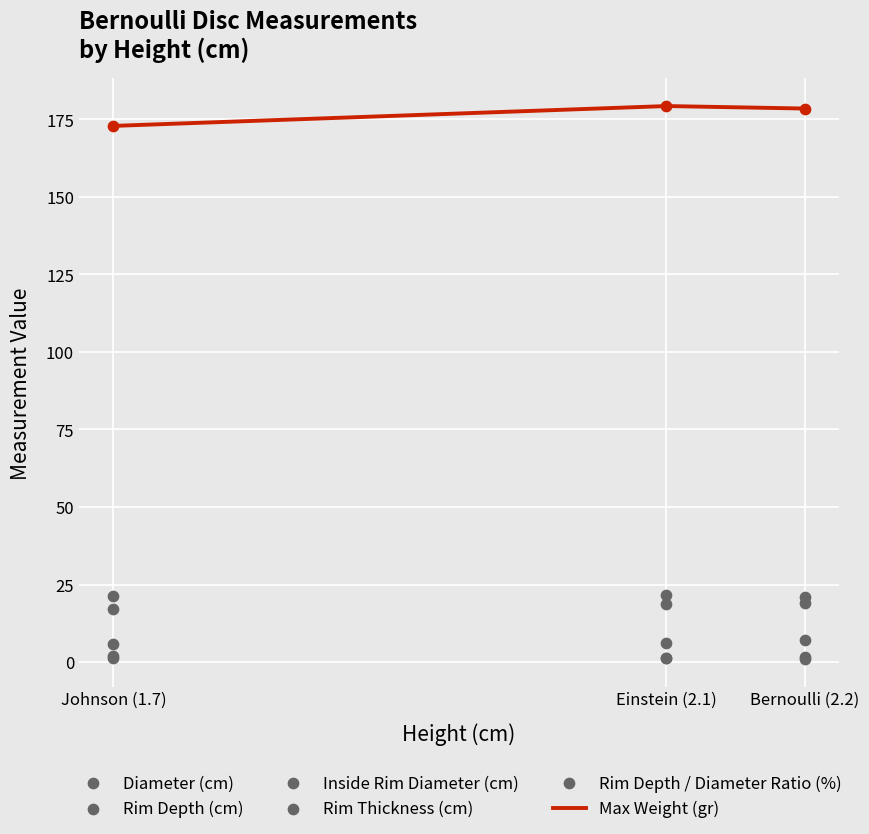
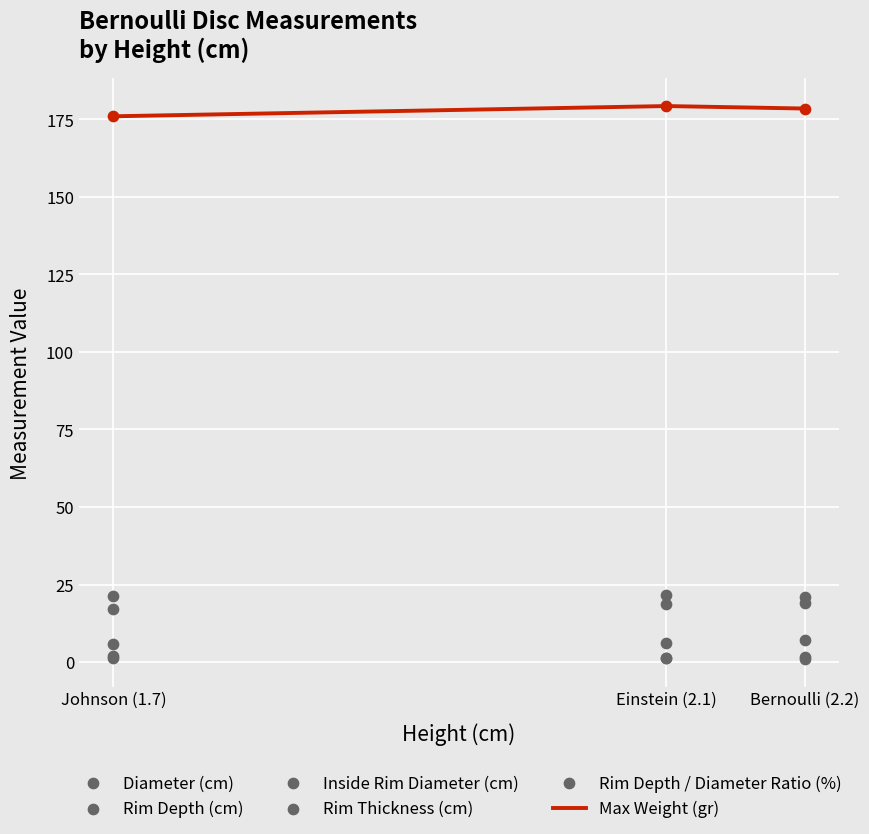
  {
    "Max Weight (gr)": {
-     "Johnson (1.7)": 173,
+     "Johnson (1.7)": 176,
      "Einstein (2.1)": 179,
      "Bernoulli (2.2)": 179
    }
  }
